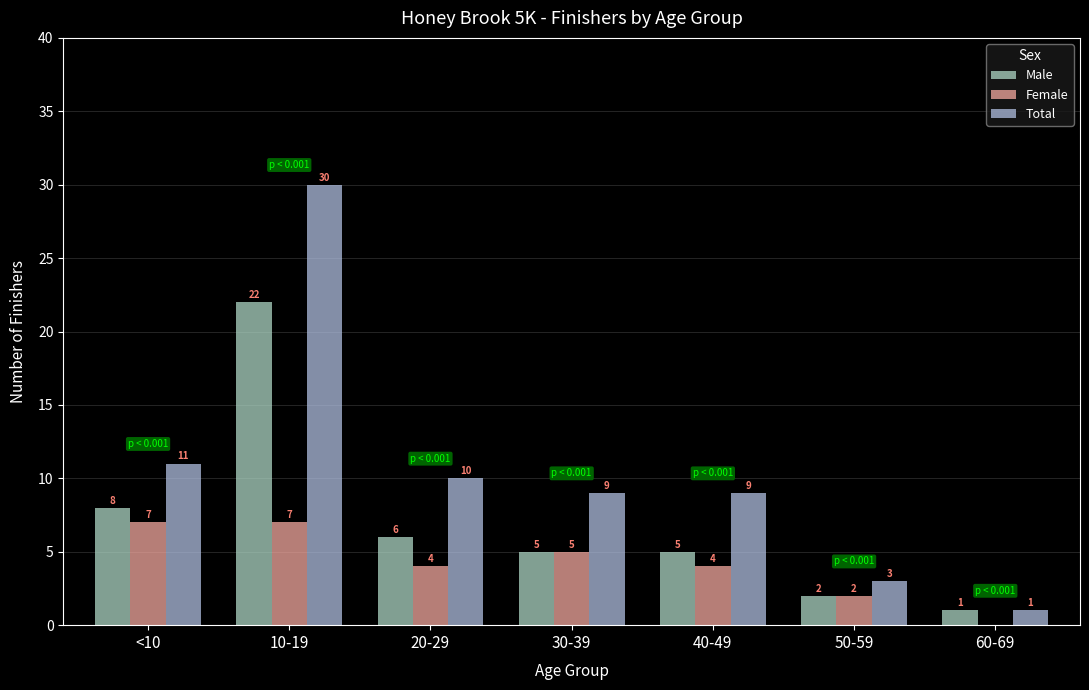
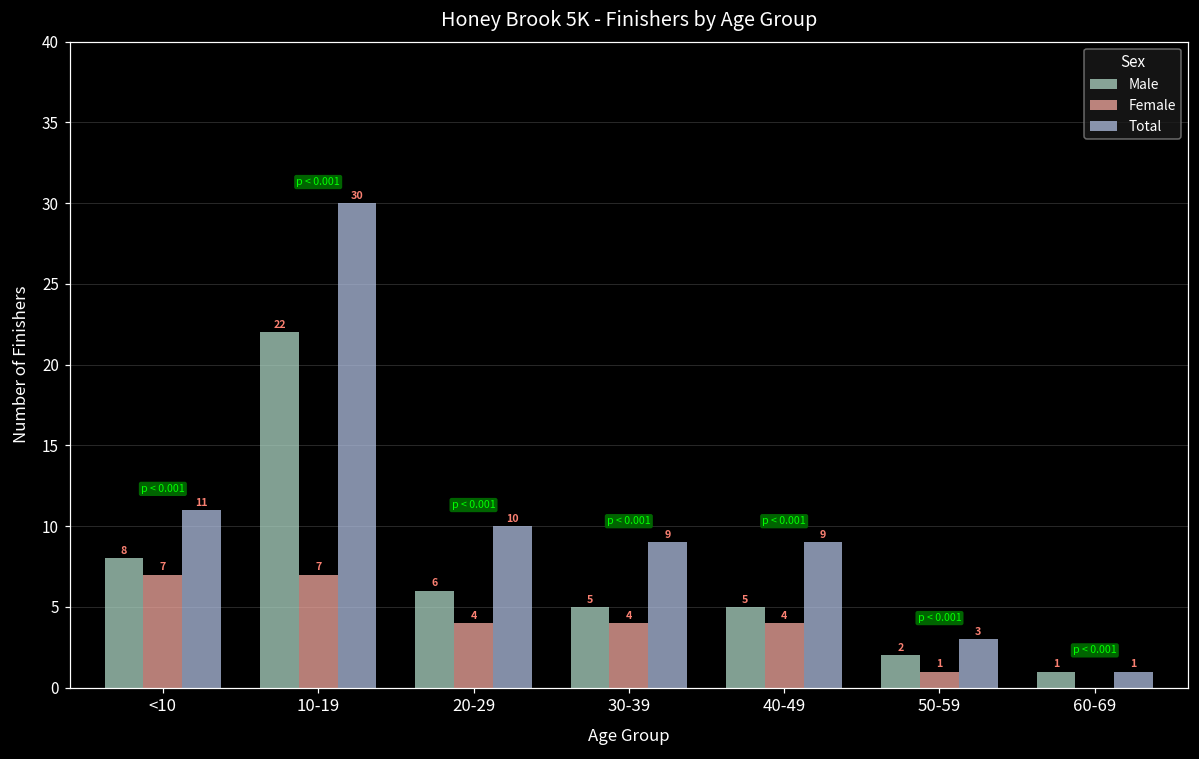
  {
    "Female": {
      "<10": 7,
      "10-19": 7,
      "20-29": 4,
-     "30-39": 5,
+     "30-39": 4,
      "40-49": 4,
-     "50-59": 2
+     "50-59": 1
    }
  }
